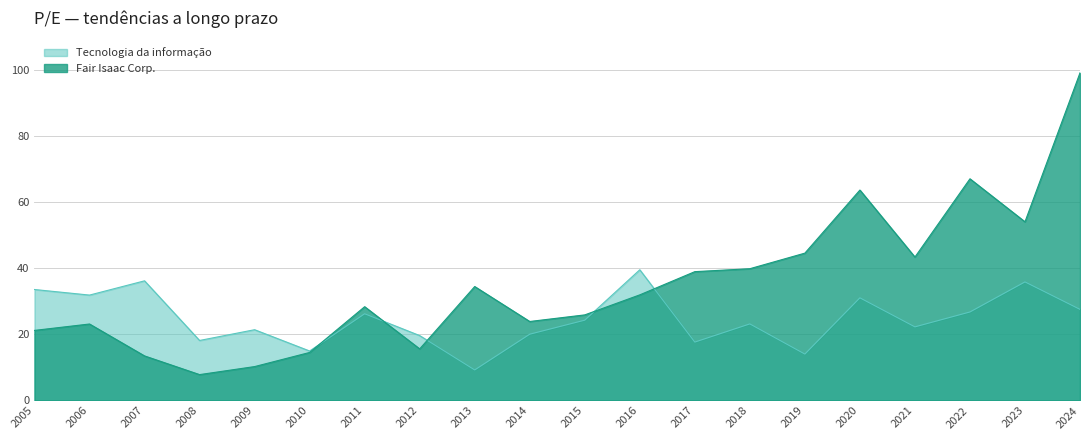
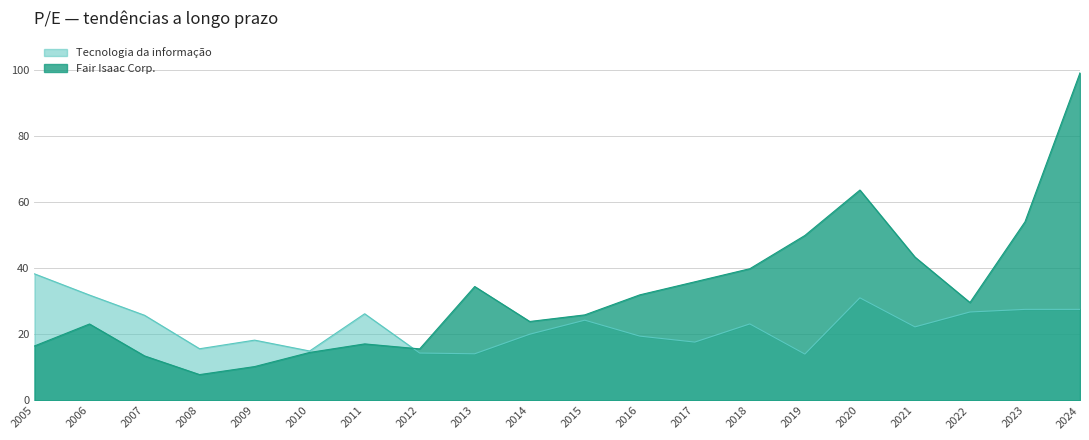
  {
    "Tecnologia da informação": {
-     "2005": 34,
+     "2005": 38,
      "2006": 32,
-     "2007": 36,
-     "2008": 18,
-     "2009": 21,
+     "2007": 26,
+     "2008": 16,
+     "2009": 18,
      "2011": 26,
-     "2012": 20,
-     "2013": 9,
+     "2012": 14,
+     "2013": 14,
      "2014": 20,
      "2015": 24,
-     "2016": 40,
+     "2016": 20,
      "2017": 18,
      "2018": 23,
      "2019": 14,
      "2020": 31,
      "2021": 22,
      "2022": 27,
-     "2023": 36,
+     "2023": 28,
      "2024": 28
    },
    "Fair Isaac Corp.": {
-     "2005": 21,
+     "2005": 17,
      "2006": 23,
      "2007": 14,
      "2008": 8,
      "2009": 10,
-     "2011": 28,
+     "2011": 17,
      "2012": 16,
      "2013": 35,
      "2014": 24,
      "2015": 26,
      "2016": 32,
-     "2017": 39,
+     "2017": 36,
      "2018": 40,
-     "2019": 45,
+     "2019": 50,
      "2020": 64,
      "2021": 43,
-     "2022": 67,
+     "2022": 30,
      "2023": 54,
      "2024": 99
    }
  }
